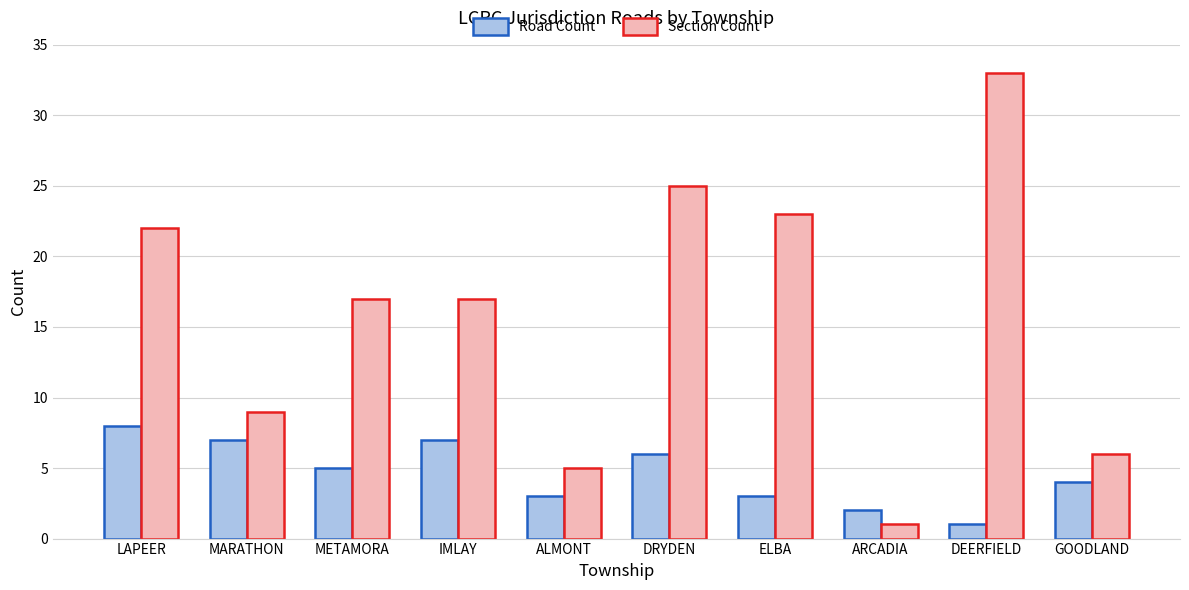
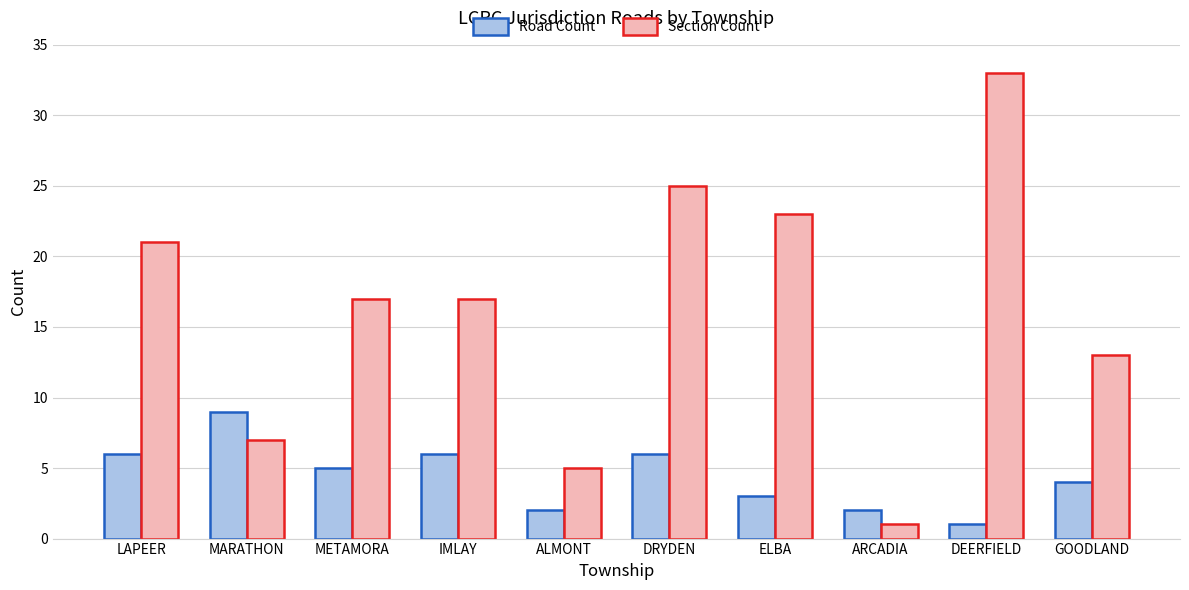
  {
    "Road Count": {
-     "LAPEER": 8,
-     "MARATHON": 7,
+     "LAPEER": 6,
+     "MARATHON": 9,
      "METAMORA": 5,
-     "IMLAY": 7,
-     "ALMONT": 3,
+     "IMLAY": 6,
+     "ALMONT": 2,
      "DRYDEN": 6,
      "ELBA": 3,
      "ARCADIA": 2,
      "DEERFIELD": 1,
      "GOODLAND": 4
    },
    "Section Count": {
-     "LAPEER": 22,
-     "MARATHON": 9,
+     "LAPEER": 21,
+     "MARATHON": 7,
      "METAMORA": 17,
      "IMLAY": 17,
      "ALMONT": 5,
      "DRYDEN": 25,
      "ELBA": 23,
      "ARCADIA": 1,
      "DEERFIELD": 33,
-     "GOODLAND": 6
+     "GOODLAND": 13
    }
  }
